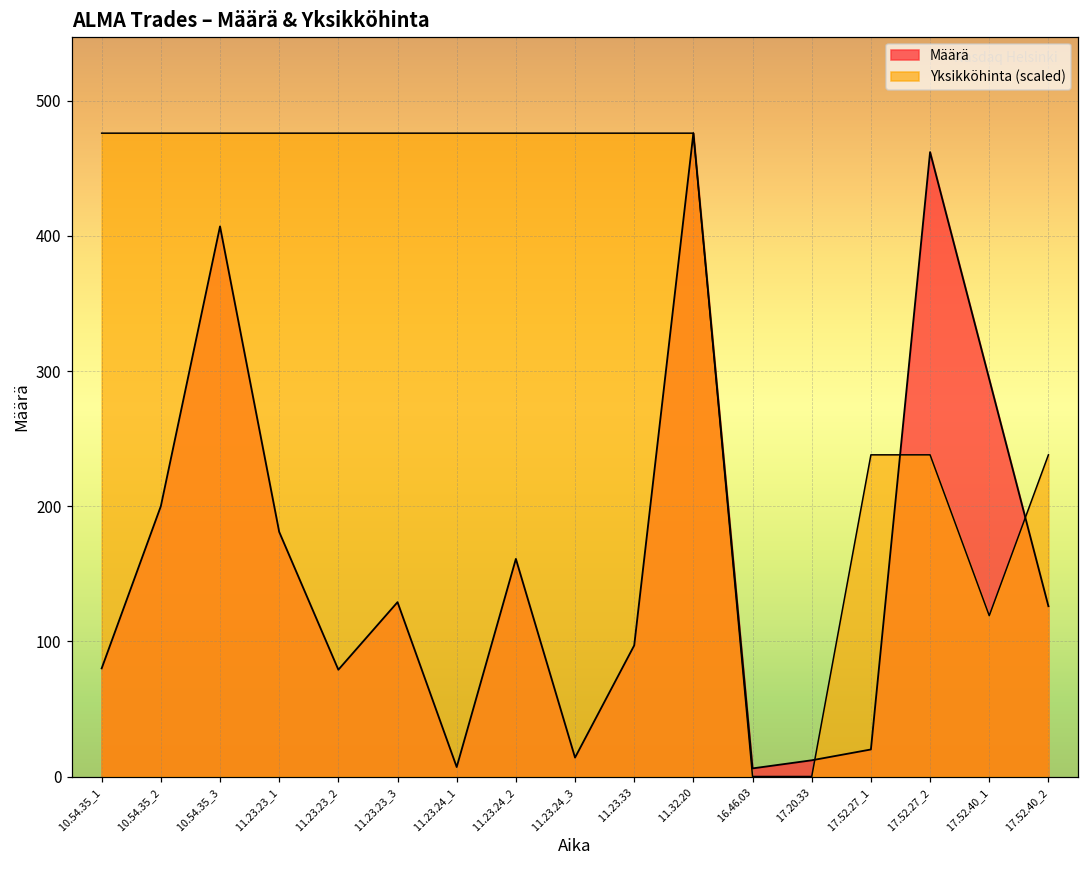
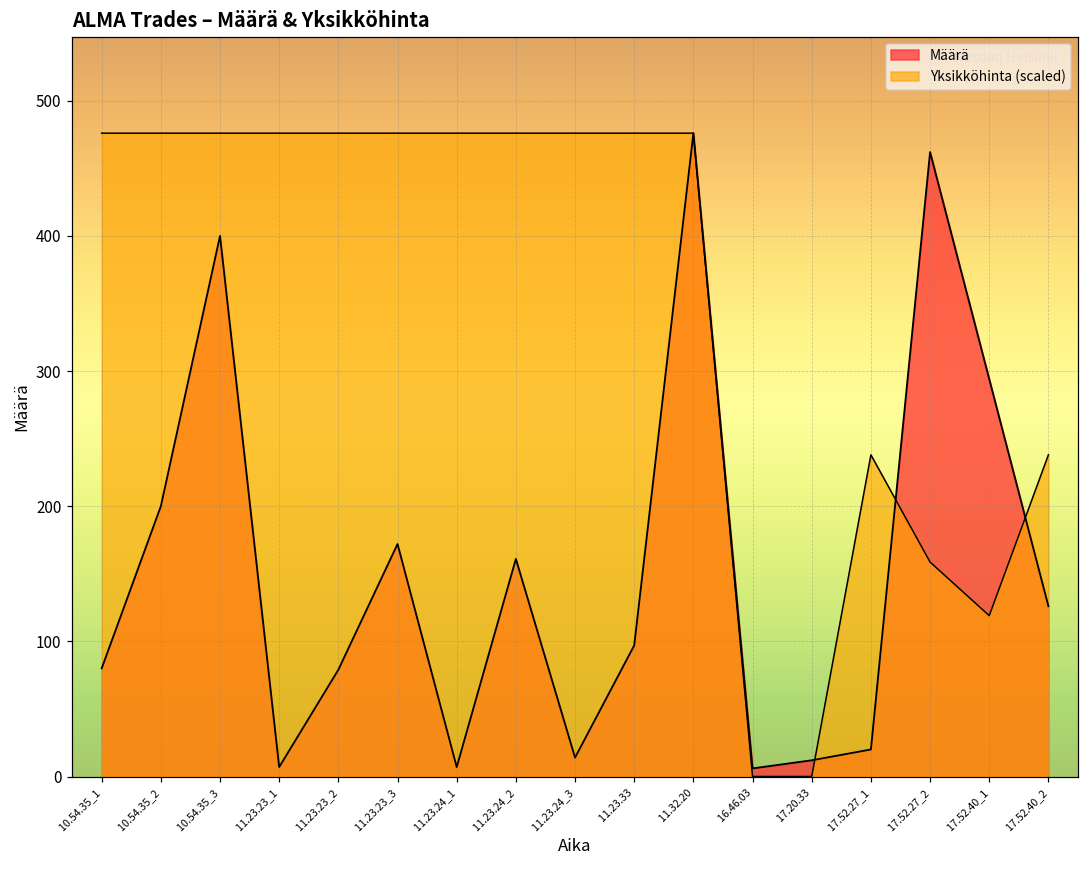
  {
    "Määrä": {
      "10.54.35_1": 80,
      "10.54.35_2": 200,
-     "10.54.35_3": 407,
-     "11.23.23_1": 181,
+     "10.54.35_3": 400,
+     "11.23.23_1": 7,
      "11.23.23_2": 79,
-     "11.23.23_3": 129,
+     "11.23.23_3": 172,
      "11.23.24_1": 7,
      "11.23.24_2": 161,
      "11.23.24_3": 14,
      "11.23.33": 97,
      "16.46.03": 6,
      "17.20.33": 12,
      "17.52.27_1": 20,
      "17.52.27_2": 462,
      "17.52.40_1": 294,
      "17.52.40_2": 126
    },
    "Yksikköhinta (scaled)": {
      "10.54.35_1": 476,
      "10.54.35_2": 476,
      "10.54.35_3": 476,
      "11.23.23_1": 476,
      "11.23.23_2": 476,
      "11.23.23_3": 476,
      "11.23.24_1": 476,
      "11.23.24_2": 476,
      "11.23.24_3": 476,
      "11.23.33": 476,
      "16.46.03": 0,
      "17.20.33": 0,
      "17.52.27_1": 238,
-     "17.52.27_2": 238,
+     "17.52.27_2": 159,
      "17.52.40_1": 119,
      "17.52.40_2": 238
    }
  }
